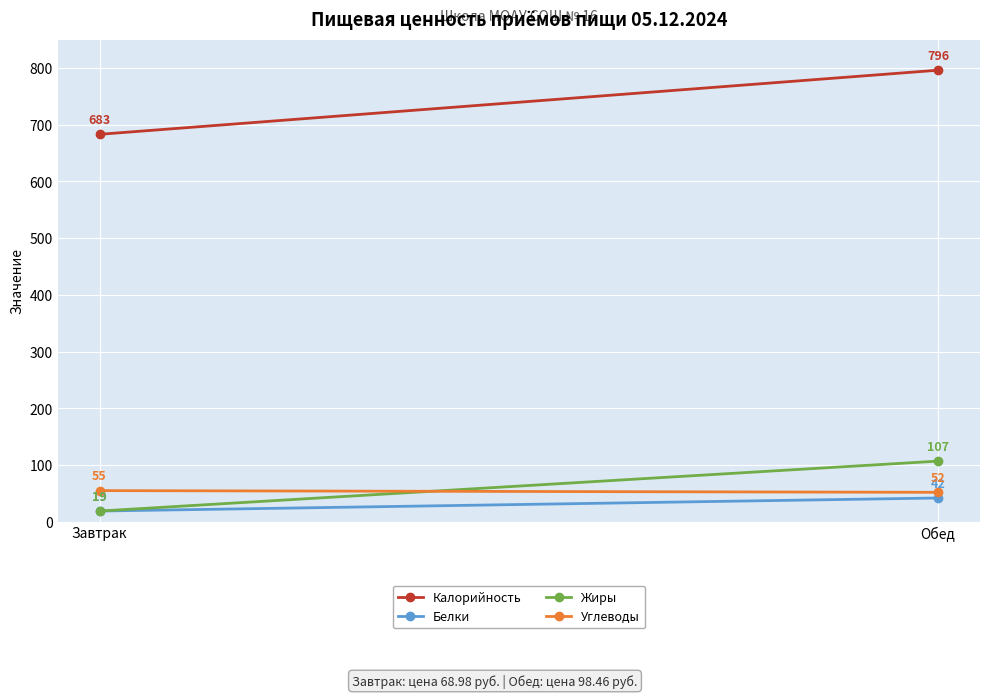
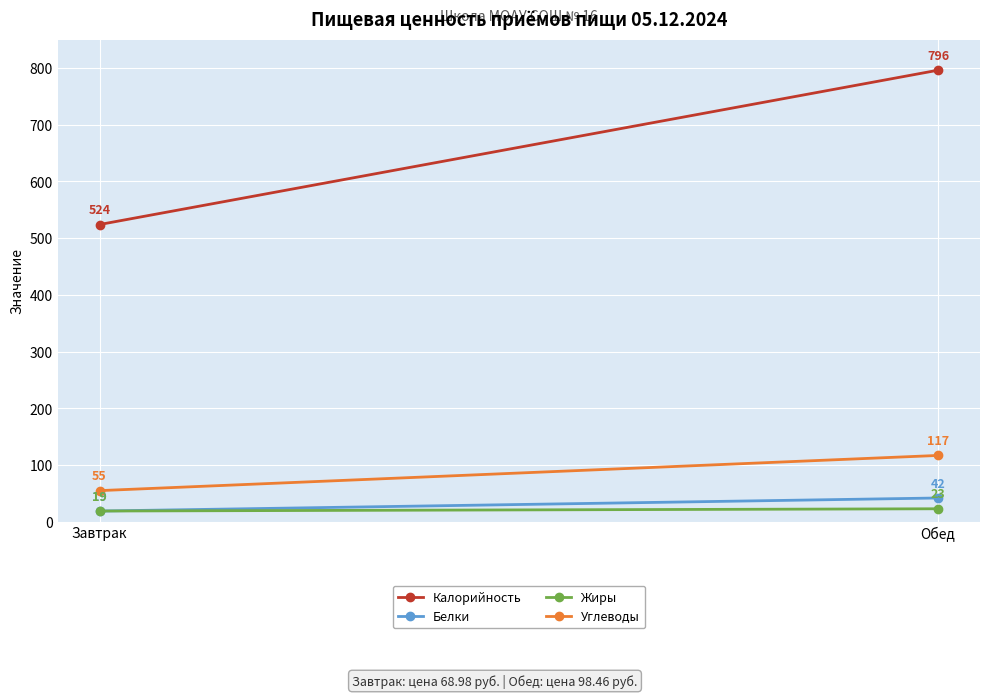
  {
    "Калорийность": {
-     "Завтрак": 683,
+     "Завтрак": 524,
      "Обед": 796
    },
    "Жиры": {
-     "Обед": 107
+     "Обед": 23
    },
    "Углеводы": {
      "Завтрак": 55,
-     "Обед": 52
+     "Обед": 117
    }
  }
